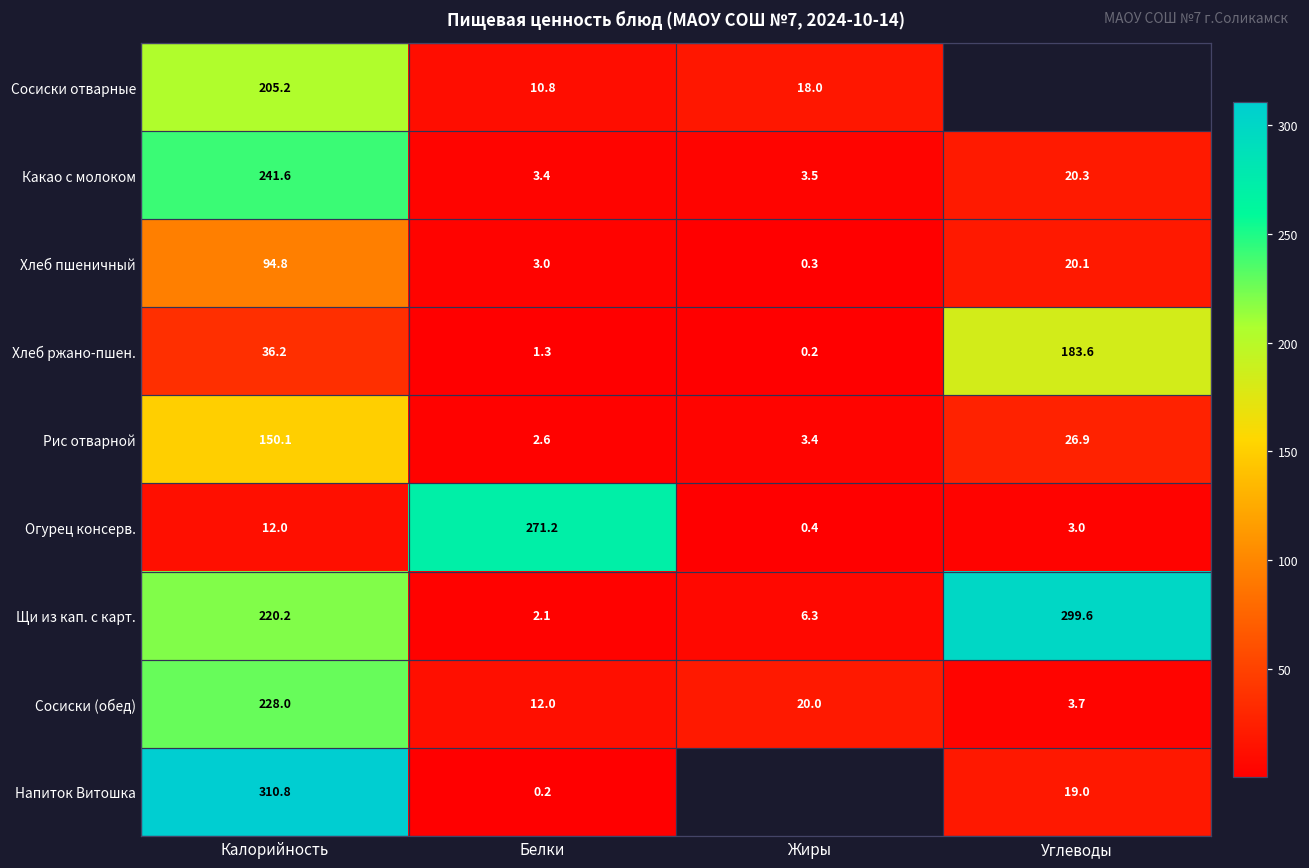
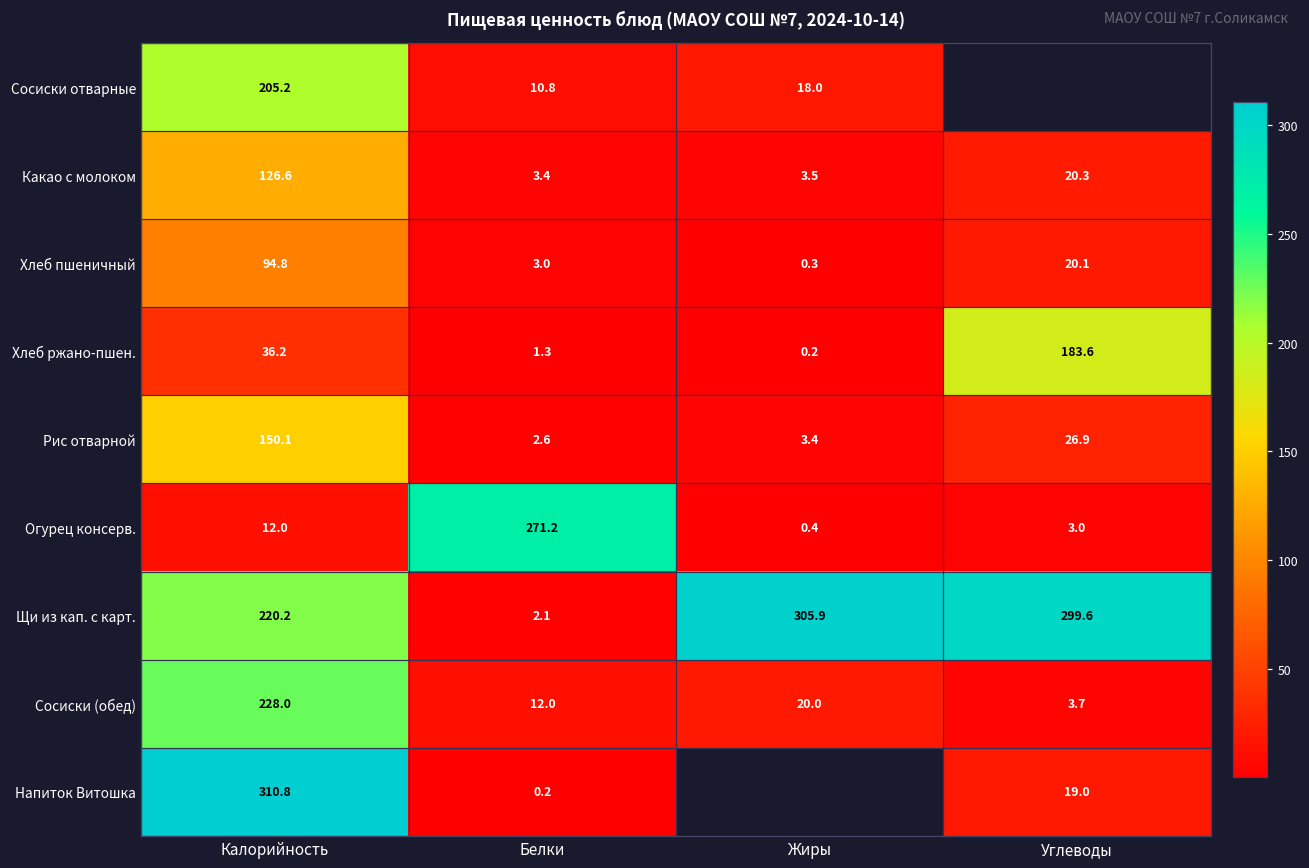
  {
    "Сосиски отварные": {
      "Калорийность": 205.2,
      "Белки": 10.8,
      "Жиры": 18.0
    },
    "Какао с молоком": {
-     "Калорийность": 241.6,
+     "Калорийность": 126.6,
      "Белки": 3.4,
      "Жиры": 3.5,
      "Углеводы": 20.3
    },
    "Хлеб пшеничный": {
      "Калорийность": 94.8,
      "Белки": 3.0,
      "Жиры": 0.3,
      "Углеводы": 20.1
    },
    "Хлеб ржано-пшен.": {
      "Калорийность": 36.2,
      "Белки": 1.3,
      "Жиры": 0.2,
      "Углеводы": 183.6
    },
    "Рис отварной": {
      "Калорийность": 150.1,
      "Белки": 2.6,
      "Жиры": 3.4,
      "Углеводы": 26.9
    },
    "Огурец консерв.": {
      "Калорийность": 12.0,
      "Белки": 271.2,
      "Жиры": 0.4,
      "Углеводы": 3.0
    },
    "Щи из кап. с карт.": {
      "Калорийность": 220.2,
      "Белки": 2.1,
-     "Жиры": 6.3,
+     "Жиры": 305.9,
      "Углеводы": 299.6
    },
    "Сосиски (обед)": {
      "Калорийность": 228.0,
      "Белки": 12.0,
      "Жиры": 20.0,
      "Углеводы": 3.7
    },
    "Напиток Витошка": {
      "Калорийность": 310.8,
      "Белки": 0.2,
      "Углеводы": 19.0
    }
  }
